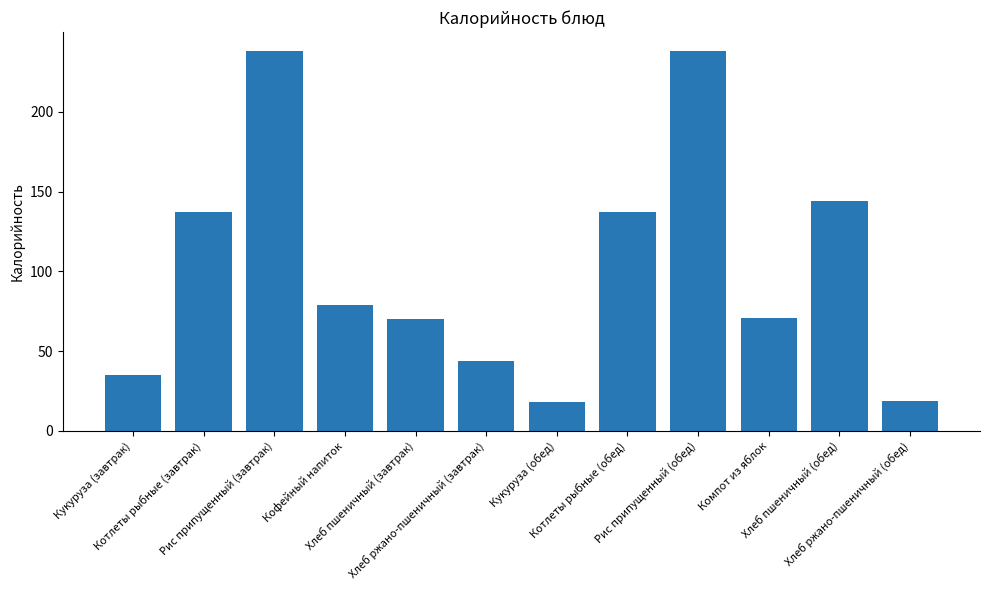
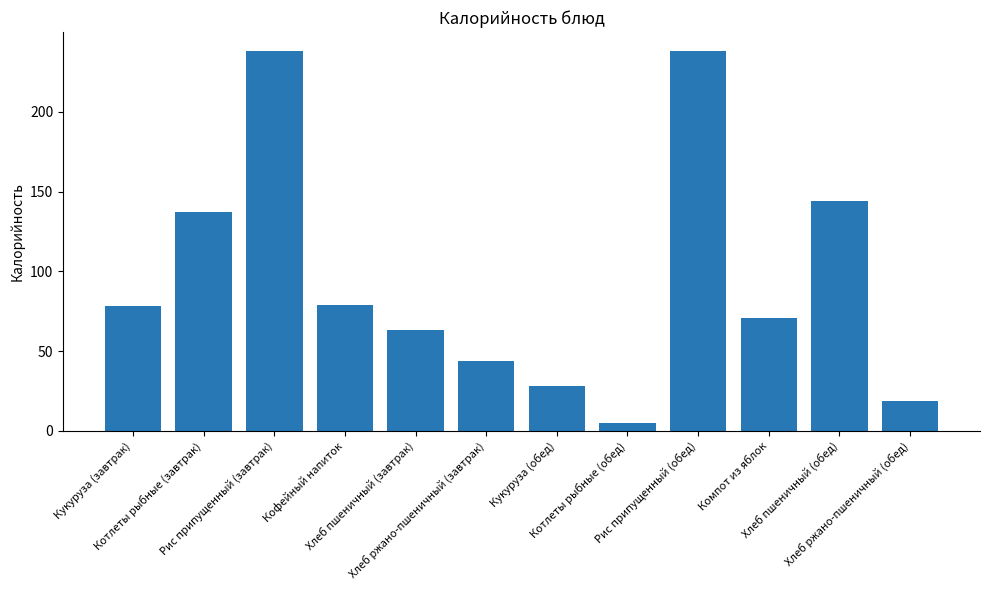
  {
-   "Кукуруза (завтрак)": 35,
+   "Кукуруза (завтрак)": 78,
    "Котлеты рыбные (завтрак)": 137,
    "Рис припущенный (завтрак)": 238,
    "Кофейный напиток": 79,
-   "Хлеб пшеничный (завтрак)": 70,
+   "Хлеб пшеничный (завтрак)": 63,
    "Хлеб ржано-пшеничный (завтрак)": 44,
-   "Кукуруза (обед)": 18,
-   "Котлеты рыбные (обед)": 137,
+   "Кукуруза (обед)": 28,
+   "Котлеты рыбные (обед)": 5,
    "Рис припущенный (обед)": 238,
    "Компот из яблок": 71,
    "Хлеб пшеничный (обед)": 144,
    "Хлеб ржано-пшеничный (обед)": 19
  }
